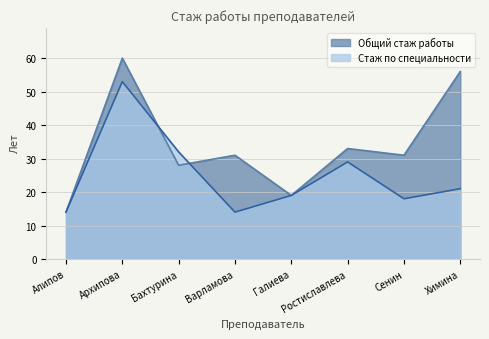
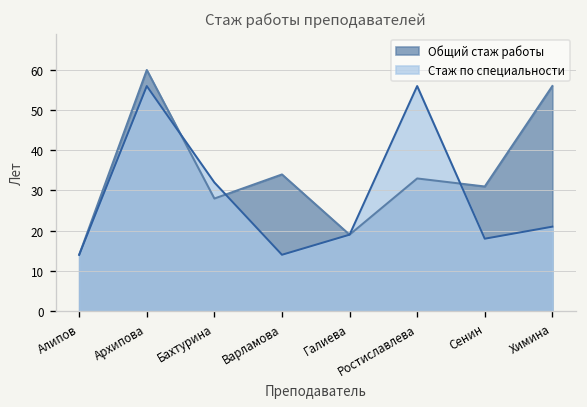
  {
    "Общий стаж работы": {
      "Архипова": 60,
      "Бахтурина": 28,
-     "Варламова": 31,
+     "Варламова": 34,
      "Ростиславлева": 33,
      "Сенин": 31,
      "Химина": 56
    },
    "Стаж по специальности": {
-     "Архипова": 53,
+     "Архипова": 56,
      "Бахтурина": 32,
      "Варламова": 14,
-     "Ростиславлева": 29,
+     "Ростиславлева": 56,
      "Сенин": 18,
      "Химина": 21
    }
  }
